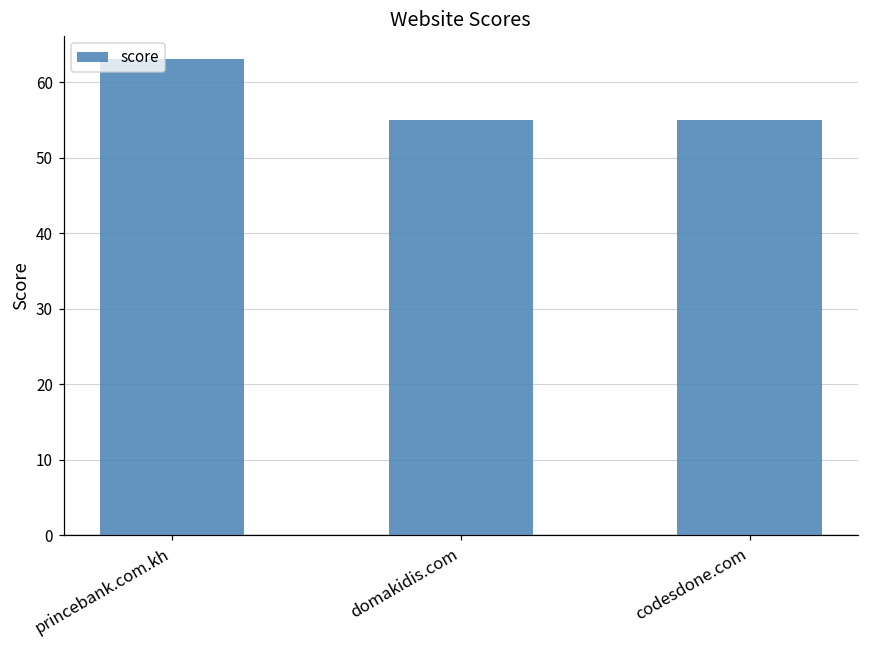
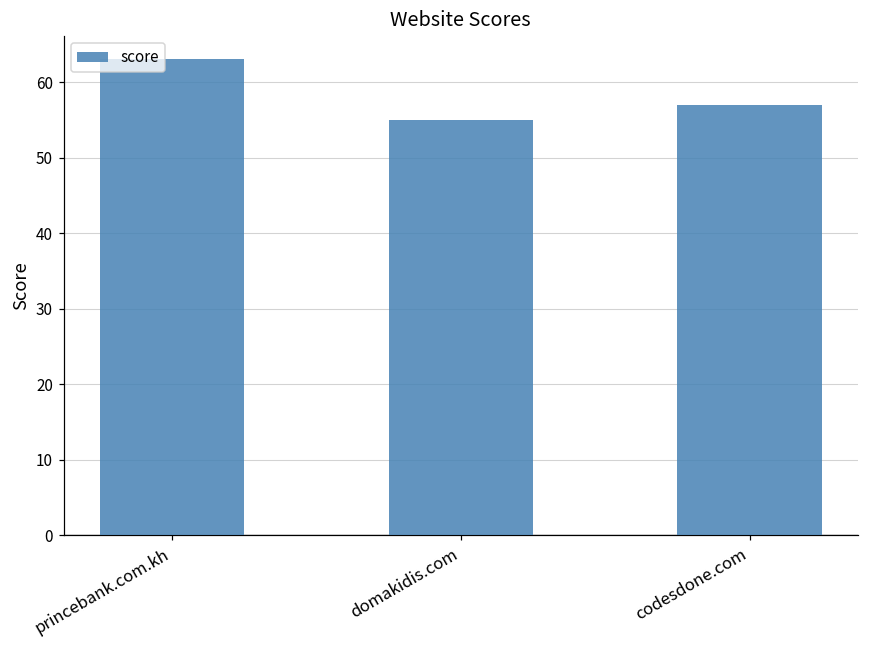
  {
    "princebank.com.kh": 63,
    "domakidis.com": 55,
-   "codesdone.com": 55
+   "codesdone.com": 57
  }
